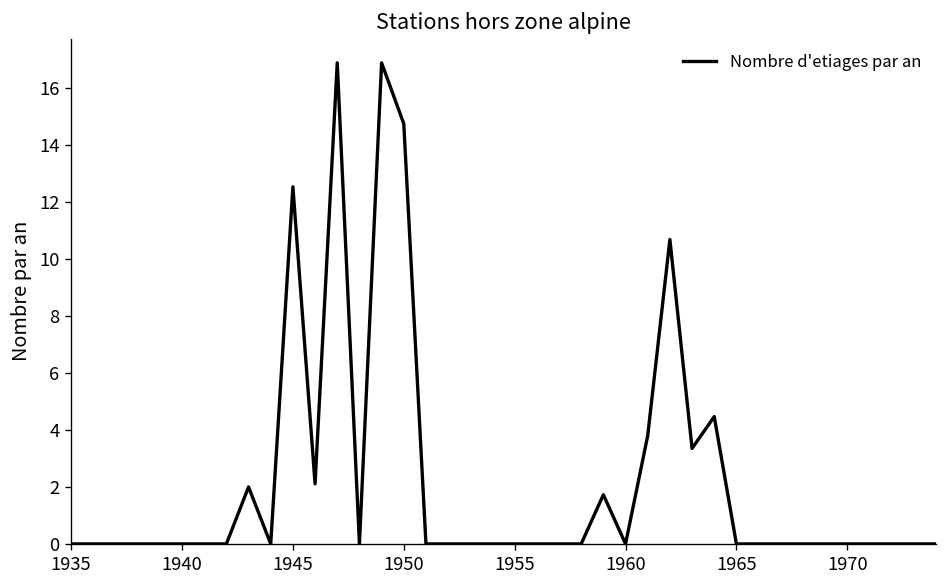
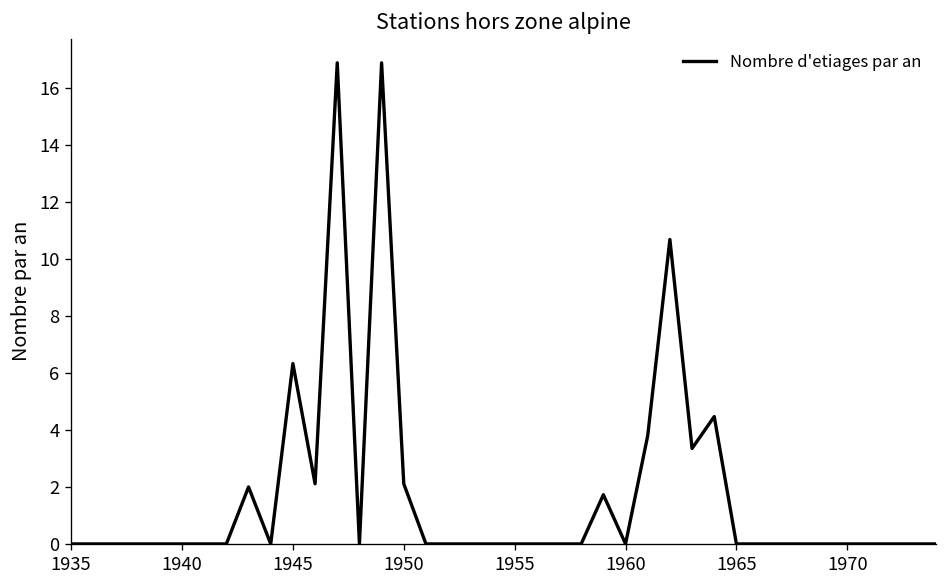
  {
    "1935": 0.0,
    "1940": 0.0,
-   "1945": 12.5,
-   "1950": 14.8,
+   "1945": 6.3,
+   "1950": 2.1,
    "1955": 0.0,
    "1960": 0.0,
    "1965": 0.0,
    "1970": 0.0
  }
